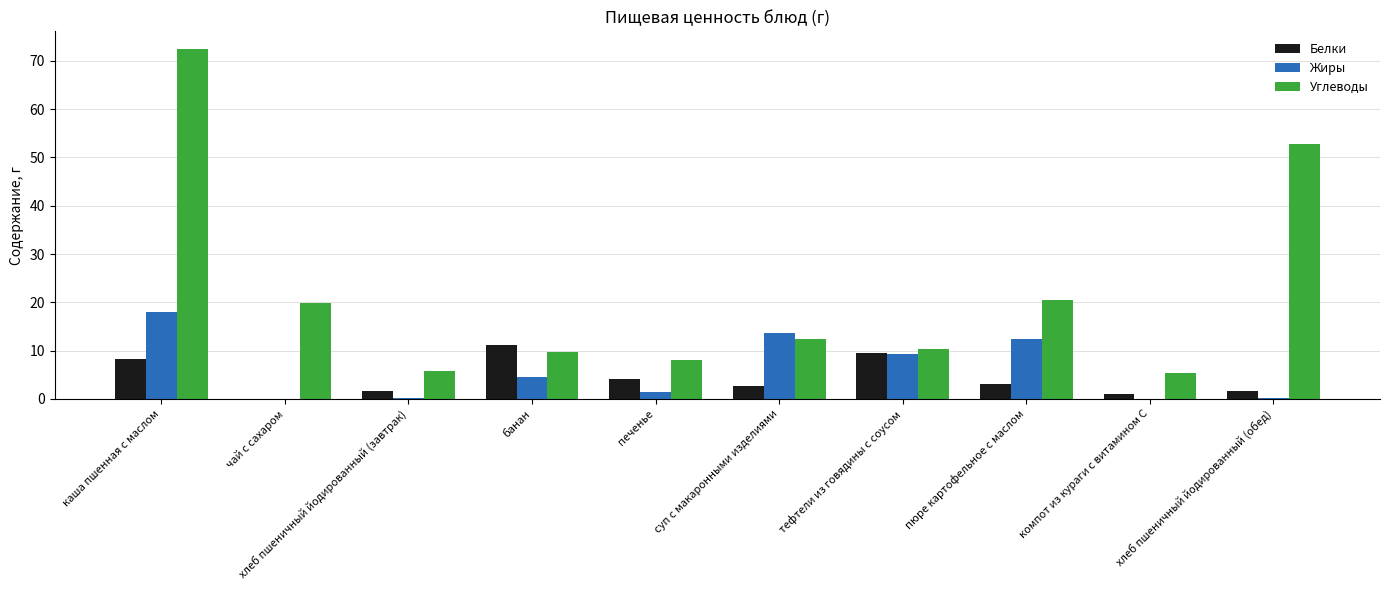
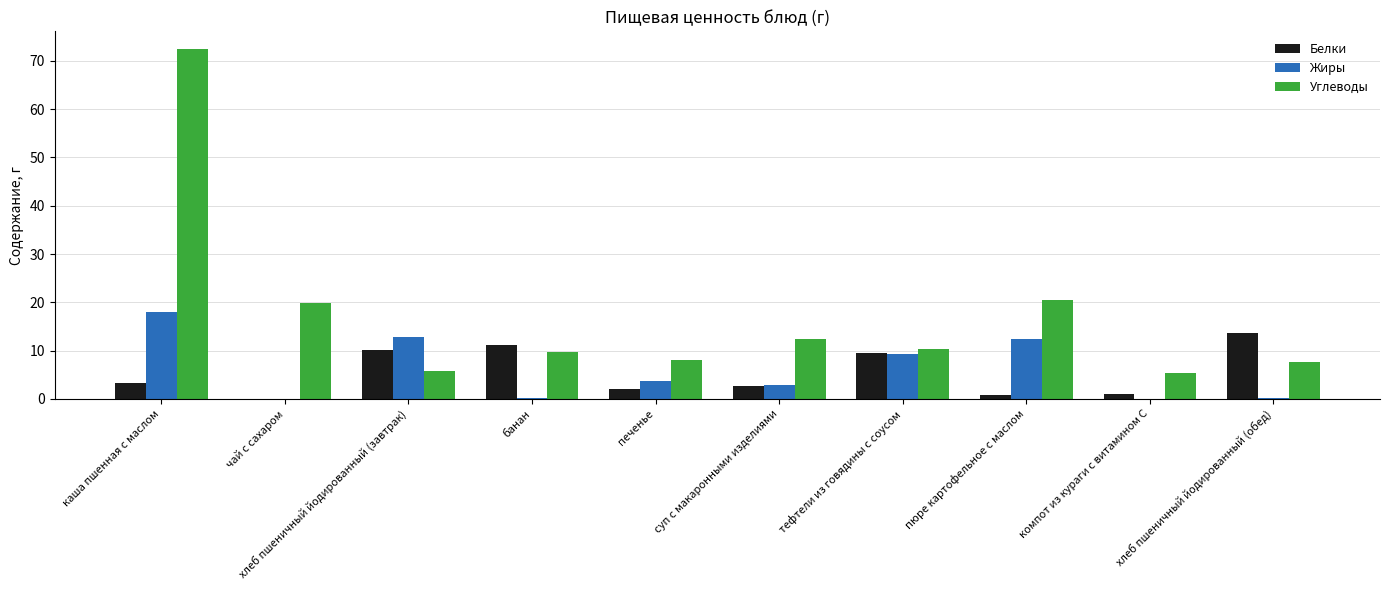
  {
    "Белки": {
-     "каша пшенная с маслом": 8,
+     "каша пшенная с маслом": 3,
      "чай с сахаром": 0,
-     "хлеб пшеничный йодированный (завтрак)": 2,
+     "хлеб пшеничный йодированный (завтрак)": 10,
      "банан": 11,
-     "печенье": 4,
+     "печенье": 2,
      "суп с макаронными изделиями": 3,
      "тефтели из говядины с соусом": 9,
-     "пюре картофельное с маслом": 3,
+     "пюре картофельное с маслом": 1,
      "компот из кураги с витамином С": 1,
-     "хлеб пшеничный йодированный (обед)": 2
+     "хлеб пшеничный йодированный (обед)": 14
    },
    "Жиры": {
      "каша пшенная с маслом": 18,
      "чай с сахаром": 0,
-     "хлеб пшеничный йодированный (завтрак)": 0,
-     "банан": 4,
-     "печенье": 1,
-     "суп с макаронными изделиями": 14,
+     "хлеб пшеничный йодированный (завтрак)": 13,
+     "банан": 0,
+     "печенье": 4,
+     "суп с макаронными изделиями": 3,
      "тефтели из говядины с соусом": 9,
      "пюре картофельное с маслом": 12,
      "компот из кураги с витамином С": 0
    },
    "Углеводы": {
      "каша пшенная с маслом": 73,
      "чай с сахаром": 20,
      "хлеб пшеничный йодированный (завтрак)": 6,
      "банан": 10,
      "печенье": 8,
      "суп с макаронными изделиями": 13,
      "тефтели из говядины с соусом": 10,
      "пюре картофельное с маслом": 20,
      "компот из кураги с витамином С": 5,
-     "хлеб пшеничный йодированный (обед)": 53
+     "хлеб пшеничный йодированный (обед)": 8
    }
  }
